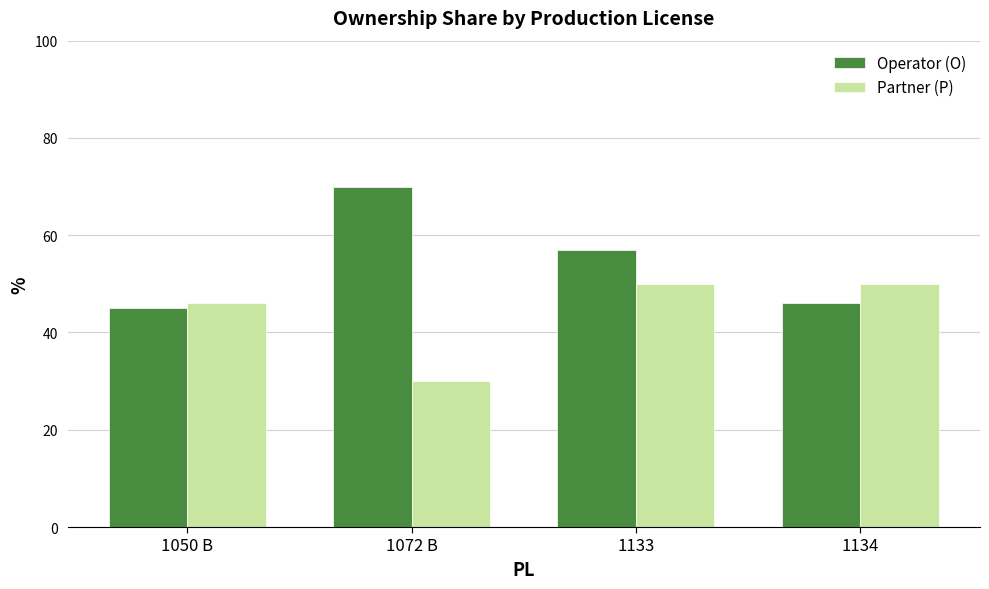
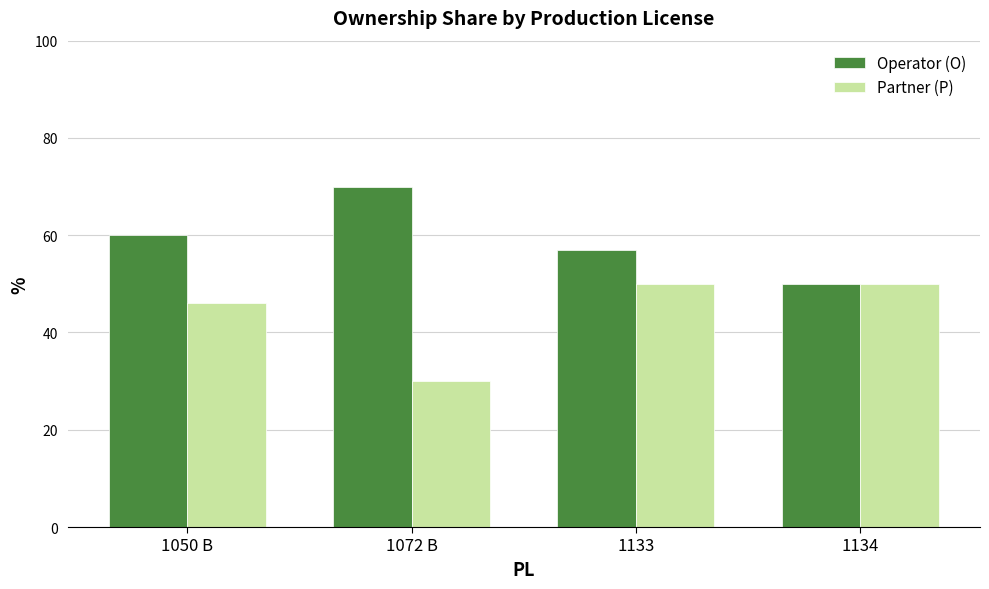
  {
    "Operator (O)": {
-     "1050 B": 45,
+     "1050 B": 60,
      "1072 B": 70,
      "1133": 57,
-     "1134": 46
+     "1134": 50
    },
    "Partner (P)": {
      "1050 B": 46,
      "1072 B": 30,
      "1133": 50,
      "1134": 50
    }
  }
